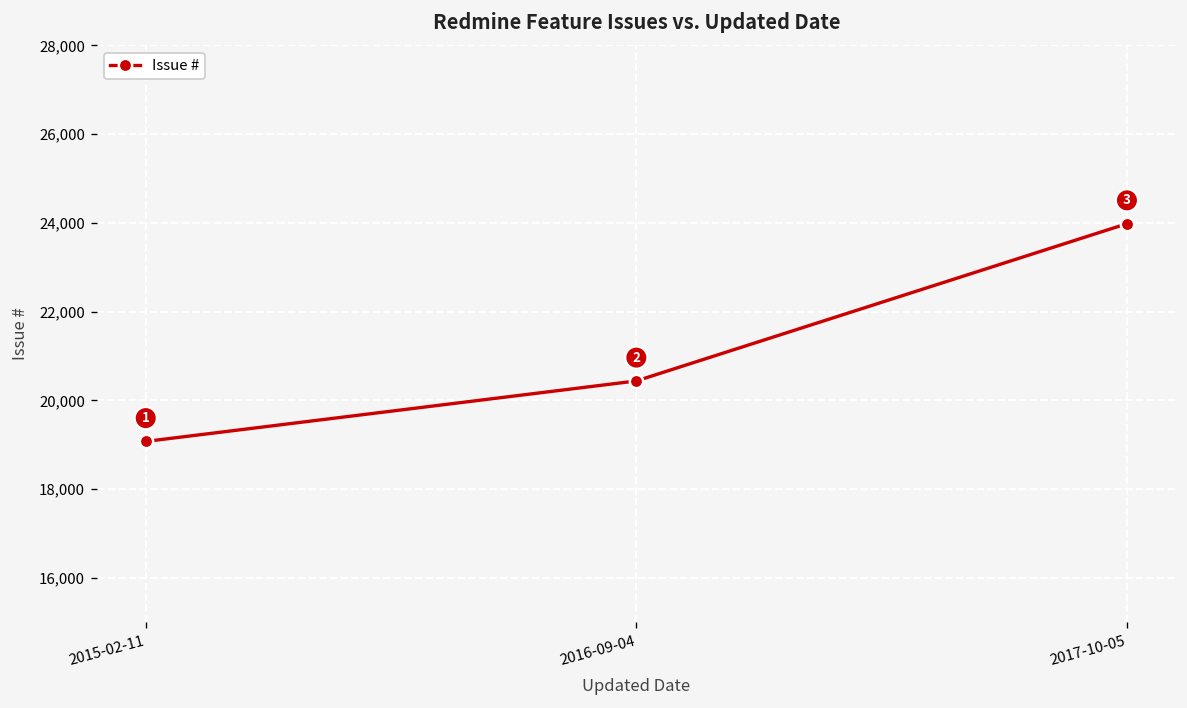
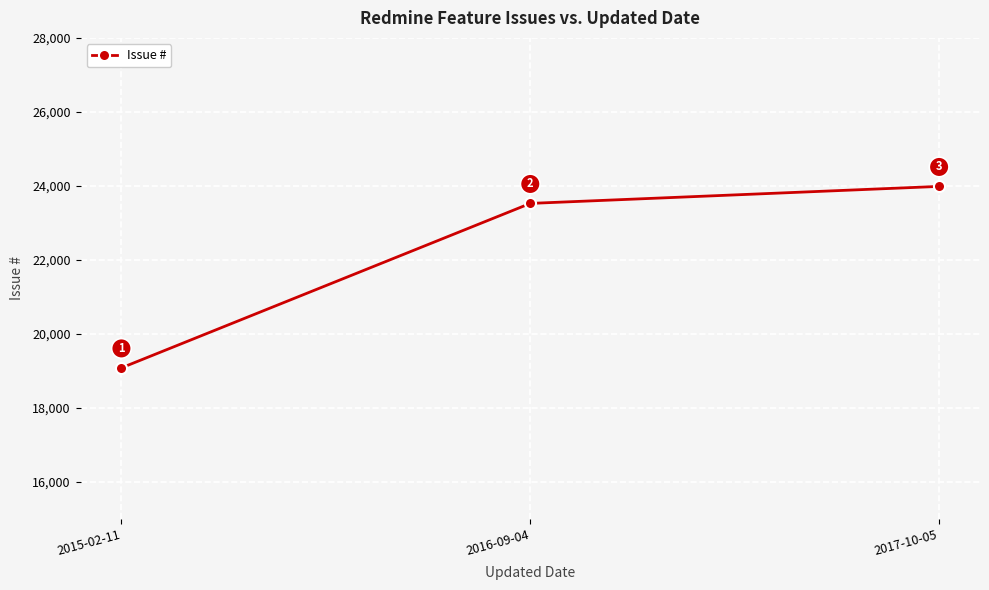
  {
-   "2016-09-04": "20,400"
+   "2016-09-04": "23,500"
  }
